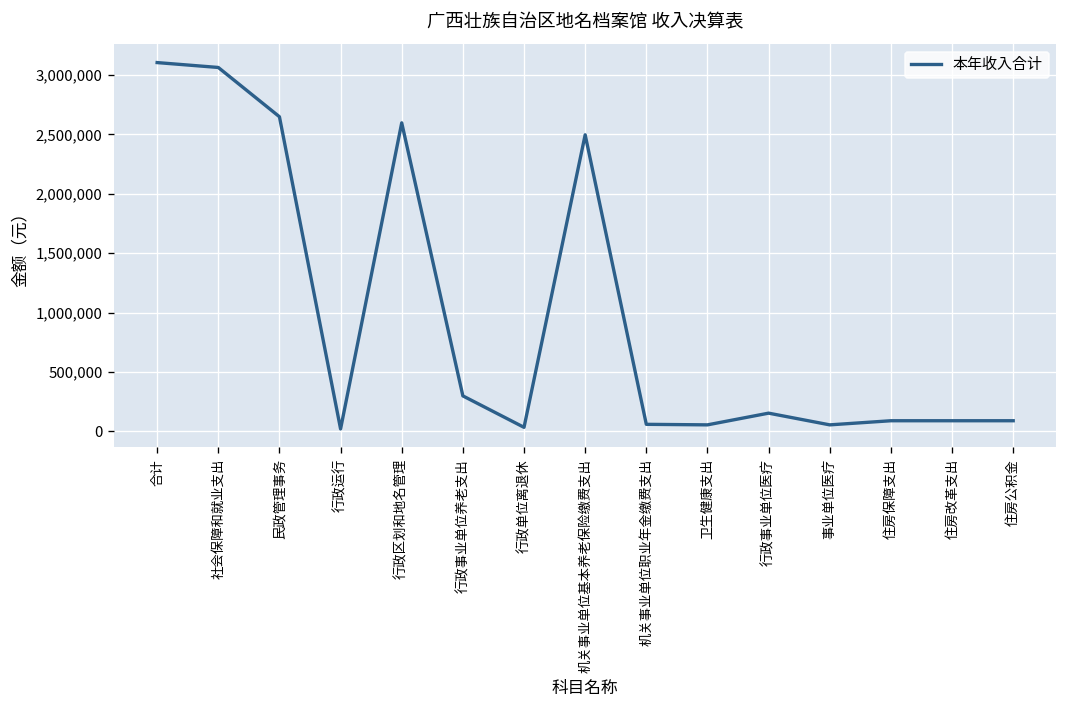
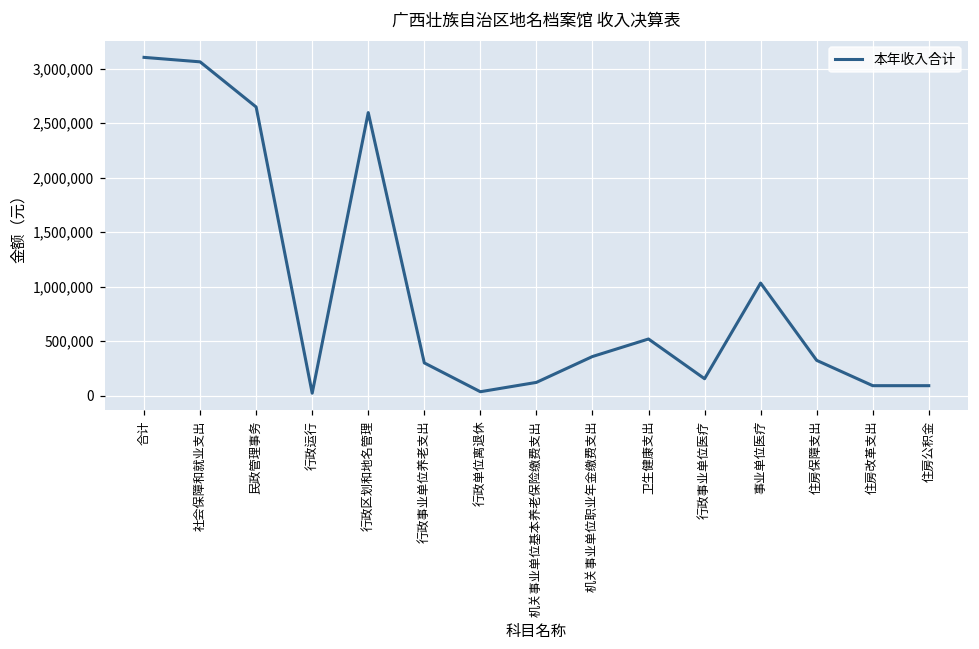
  {
    "合计": "3,100,000",
    "社会保障和就业支出": "3,100,000",
    "民政管理事务": "2,600,000",
    "行政运行": "0",
    "行政区划和地名管理": "2,600,000",
    "行政事业单位养老支出": "300,000",
    "行政单位离退休": "0",
-   "机关事业单位基本养老保险缴费支出": "2,500,000",
-   "机关事业单位职业年金缴费支出": "100,000",
-   "卫生健康支出": "100,000",
+   "机关事业单位基本养老保险缴费支出": "100,000",
+   "机关事业单位职业年金缴费支出": "400,000",
+   "卫生健康支出": "500,000",
    "行政事业单位医疗": "200,000",
-   "事业单位医疗": "100,000",
-   "住房保障支出": "100,000",
+   "事业单位医疗": "1,000,000",
+   "住房保障支出": "300,000",
    "住房改革支出": "100,000",
    "住房公积金": "100,000"
  }
